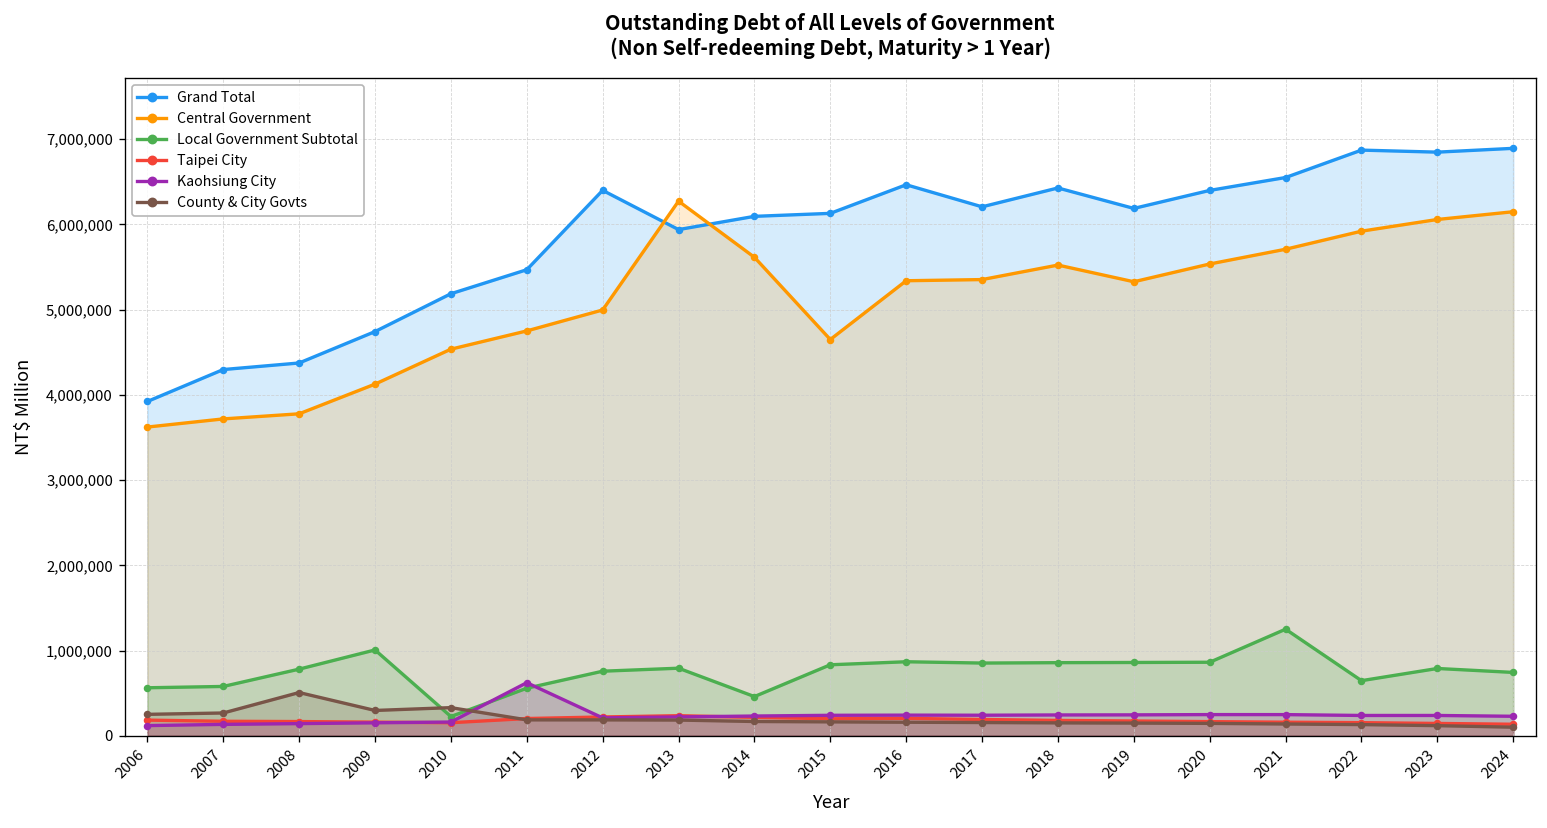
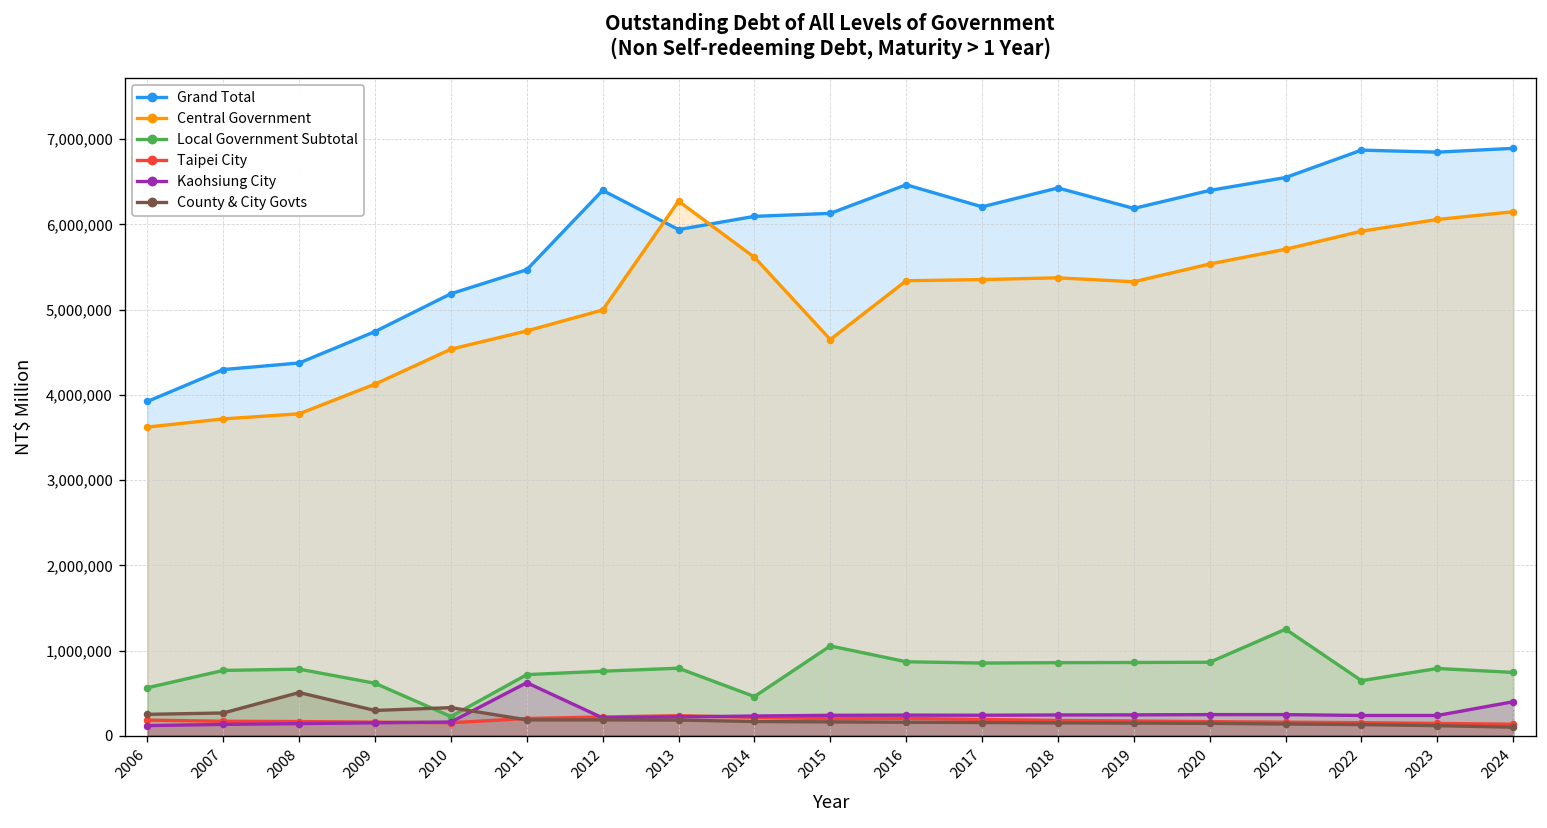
  {
    "Grand Total": {
      "2006": "3,900,000",
      "2007": "4,300,000",
      "2008": "4,400,000",
      "2009": "4,700,000",
      "2010": "5,200,000",
      "2011": "5,500,000",
      "2012": "6,400,000",
      "2013": "5,900,000",
      "2014": "6,100,000",
      "2015": "6,100,000",
      "2016": "6,500,000",
      "2017": "6,200,000",
      "2018": "6,400,000",
      "2019": "6,200,000",
      "2020": "6,400,000",
      "2021": "6,600,000",
      "2022": "6,900,000",
      "2023": "6,800,000",
      "2024": "6,900,000"
    },
    "Central Government": {
      "2006": "3,600,000",
      "2007": "3,700,000",
      "2008": "3,800,000",
      "2009": "4,100,000",
      "2010": "4,500,000",
      "2011": "4,800,000",
      "2012": "5,000,000",
      "2013": "6,300,000",
      "2014": "5,600,000",
      "2015": "4,600,000",
      "2016": "5,300,000",
      "2017": "5,400,000",
-     "2018": "5,500,000",
+     "2018": "5,400,000",
      "2019": "5,300,000",
      "2020": "5,500,000",
      "2021": "5,700,000",
      "2022": "5,900,000",
      "2023": "6,100,000",
      "2024": "6,100,000"
    },
    "Local Government Subtotal": {
      "2006": "600,000",
-     "2007": "600,000",
+     "2007": "800,000",
      "2008": "800,000",
-     "2009": "1,000,000",
+     "2009": "600,000",
      "2010": "200,000",
-     "2011": "600,000",
+     "2011": "700,000",
      "2012": "800,000",
      "2013": "800,000",
      "2014": "500,000",
-     "2015": "800,000",
+     "2015": "1,100,000",
      "2016": "900,000",
      "2017": "900,000",
      "2018": "900,000",
      "2019": "900,000",
      "2020": "900,000",
      "2021": "1,300,000",
      "2022": "600,000",
      "2023": "800,000",
      "2024": "700,000"
    },
    "Taipei City": {
      "2006": "200,000",
      "2007": "200,000",
      "2015": "200,000",
      "2016": "200,000"
    },
    "Kaohsiung City": {
      "2006": "100,000",
      "2007": "100,000",
      "2011": "600,000",
      "2015": "200,000",
      "2016": "200,000",
      "2017": "200,000",
      "2018": "200,000",
      "2019": "200,000",
      "2020": "200,000",
      "2021": "200,000",
      "2022": "200,000",
      "2023": "200,000",
-     "2024": "200,000"
+     "2024": "400,000"
    },
    "County & City Govts": {
      "2006": "300,000",
      "2007": "300,000",
      "2008": "500,000",
      "2009": "300,000",
      "2010": "300,000",
      "2013": "200,000",
      "2014": "200,000",
      "2015": "200,000",
      "2016": "200,000"
    }
  }
